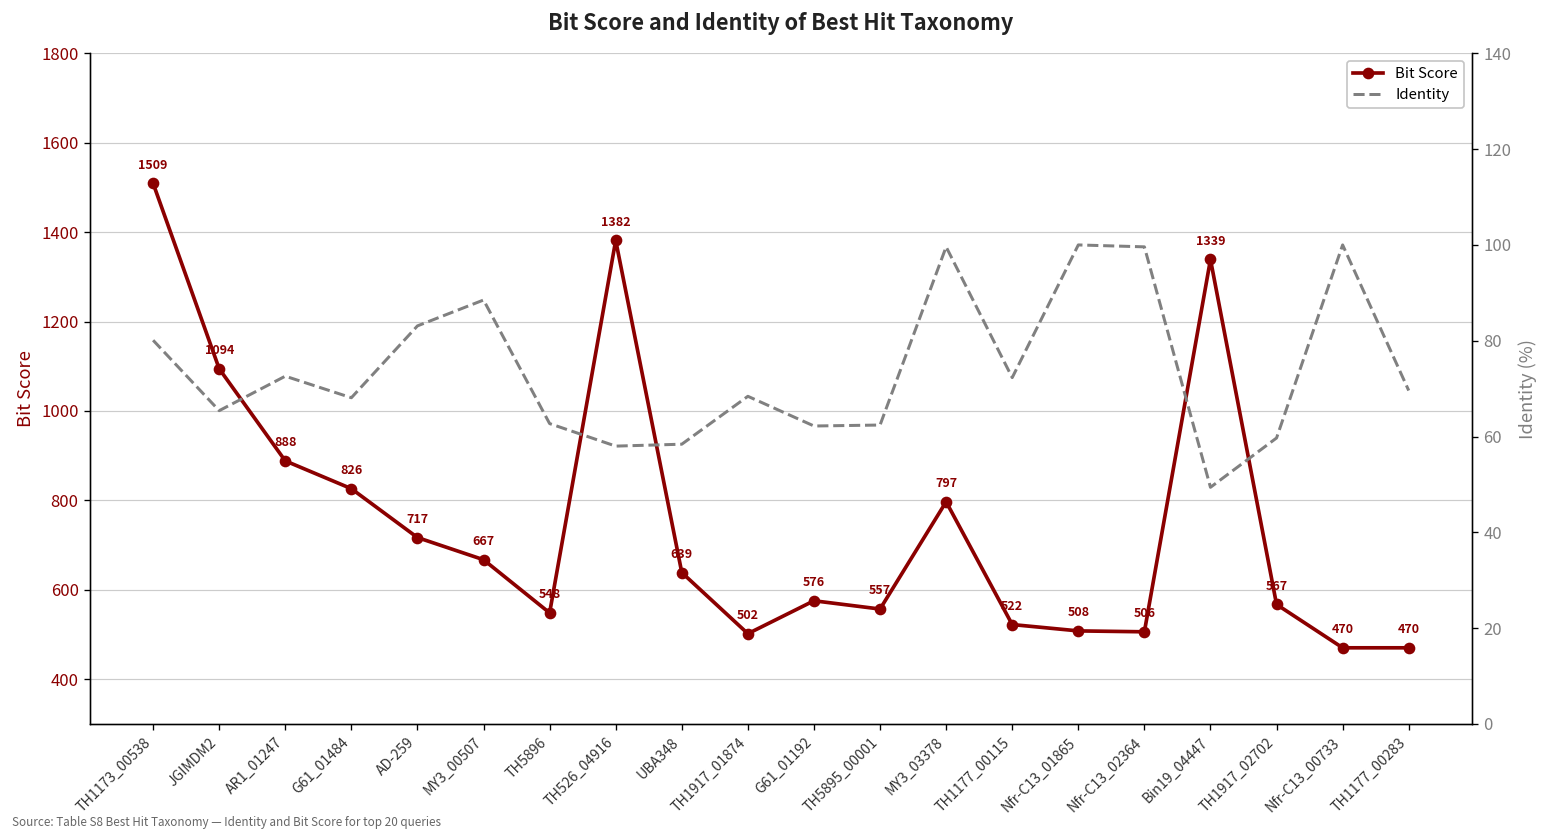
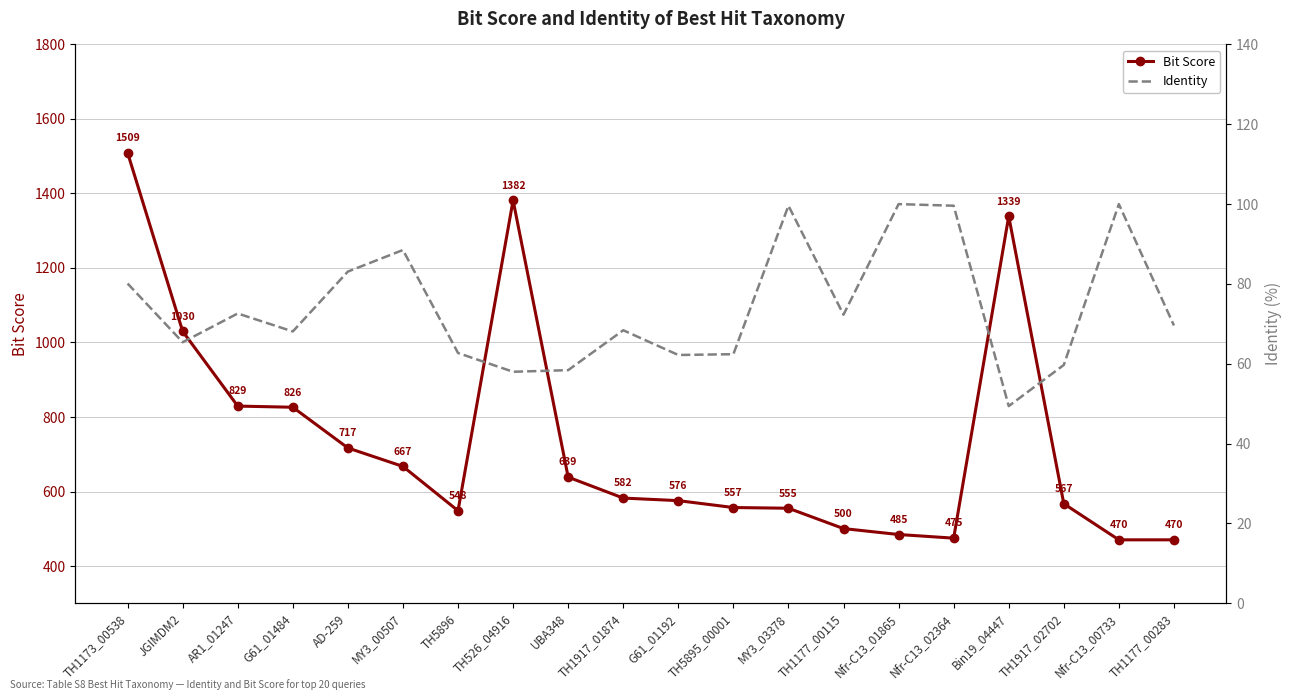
  {
    "Bit Score": {
      "TH1173_00538": 1509,
-     "JGIMDM2": 1094,
-     "AR1_01247": 888,
+     "JGIMDM2": 1030,
+     "AR1_01247": 829,
      "G61_01484": 826,
      "AD-259": 717,
      "MY3_00507": 667,
      "TH5896": 548,
      "TH526_04916": 1382,
      "UBA348": 639,
-     "TH1917_01874": 502,
+     "TH1917_01874": 582,
      "G61_01192": 576,
      "TH5895_00001": 557,
-     "MY3_03378": 797,
-     "TH1177_00115": 522,
-     "Nfr-C13_01865": 508,
-     "Nfr-C13_02364": 506,
+     "MY3_03378": 555,
+     "TH1177_00115": 500,
+     "Nfr-C13_01865": 485,
+     "Nfr-C13_02364": 475,
      "Bin19_04447": 1339,
      "TH1917_02702": 567,
      "Nfr-C13_00733": 470,
      "TH1177_00283": 470
    }
  }
